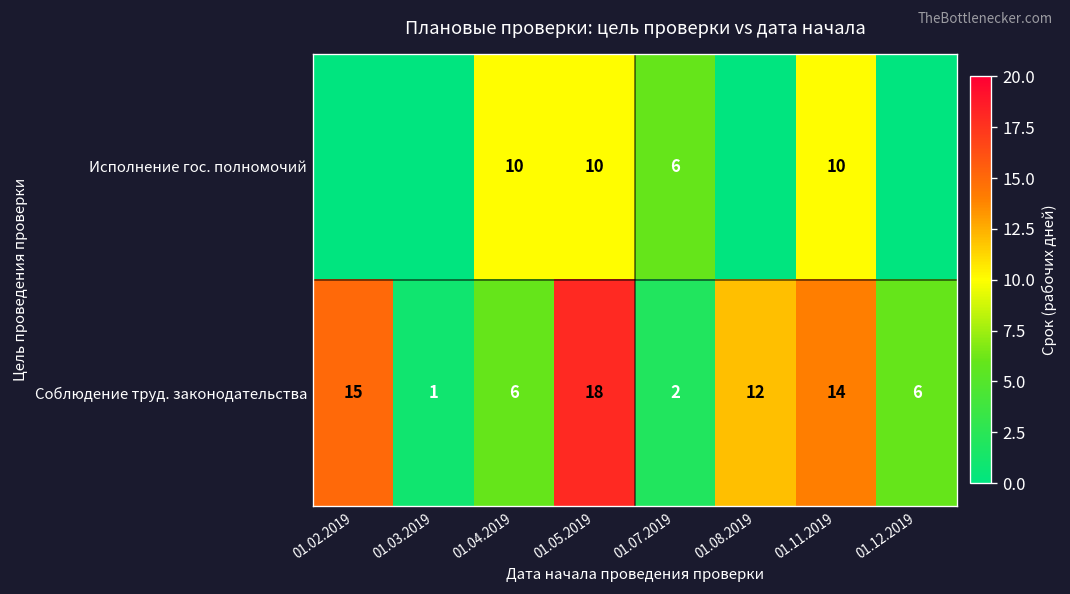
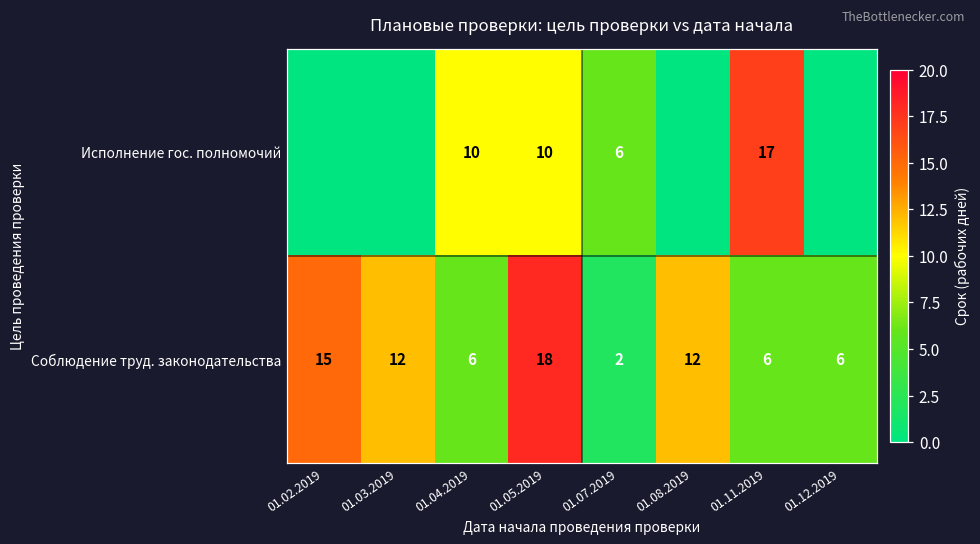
  {
    "Исполнение гос. полномочий": {
      "01.04.2019": 10,
      "01.05.2019": 10,
      "01.07.2019": 6,
-     "01.11.2019": 10
+     "01.11.2019": 17
    },
    "Соблюдение труд. законодательства": {
      "01.02.2019": 15,
-     "01.03.2019": 1,
+     "01.03.2019": 12,
      "01.04.2019": 6,
      "01.05.2019": 18,
      "01.07.2019": 2,
      "01.08.2019": 12,
-     "01.11.2019": 14,
+     "01.11.2019": 6,
      "01.12.2019": 6
    }
  }
